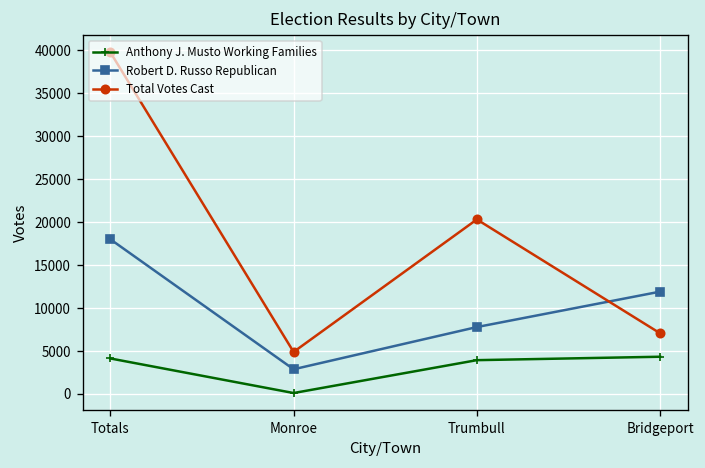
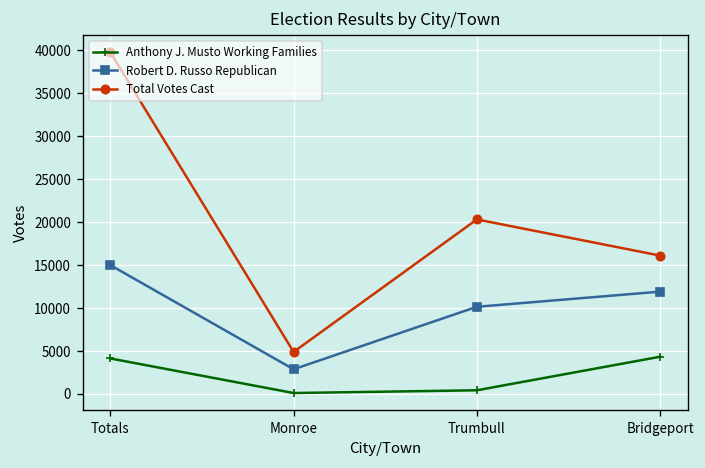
  {
    "Anthony J. Musto Working Families": {
      "Totals": 4000,
      "Monroe": 0,
-     "Trumbull": 4000,
+     "Trumbull": 0,
      "Bridgeport": 4000
    },
    "Robert D. Russo Republican": {
-     "Totals": 18000,
+     "Totals": 15000,
      "Monroe": 3000,
-     "Trumbull": 8000,
+     "Trumbull": 10000,
      "Bridgeport": 12000
    },
    "Total Votes Cast": {
      "Monroe": 5000,
      "Trumbull": 20000,
-     "Bridgeport": 7000
+     "Bridgeport": 16000
    }
  }
